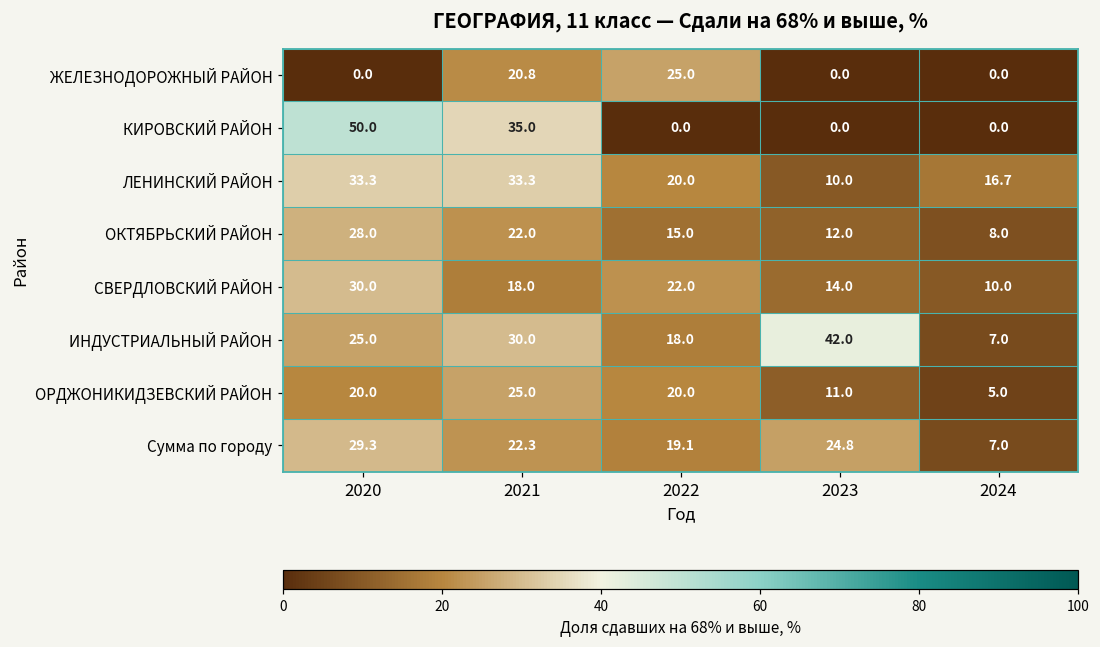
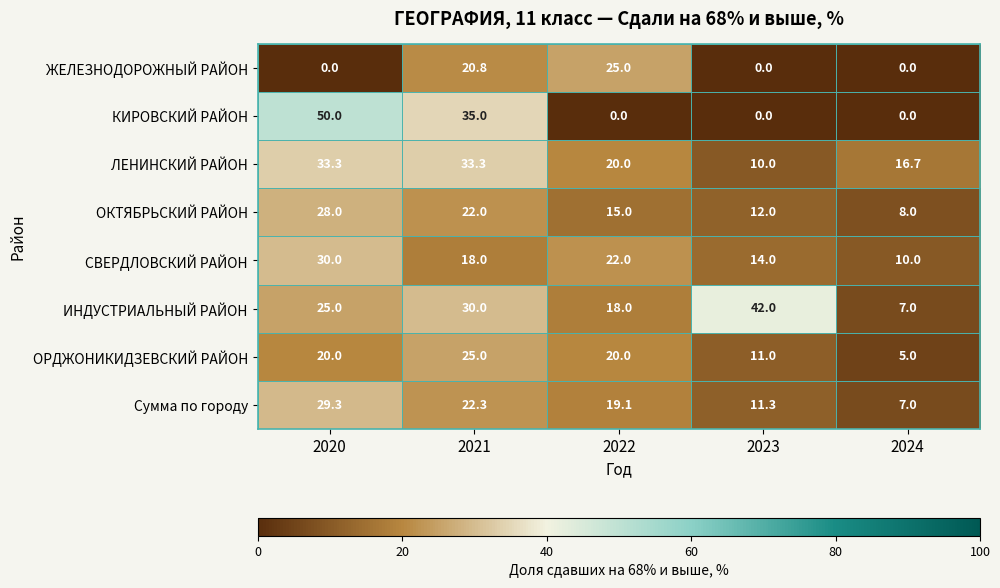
  {
    "ЖЕЛЕЗНОДОРОЖНЫЙ РАЙОН": {
      "2020": 0.0,
      "2021": 20.8,
      "2022": 25.0,
      "2023": 0.0,
      "2024": 0.0
    },
    "КИРОВСКИЙ РАЙОН": {
      "2020": 50.0,
      "2021": 35.0,
      "2022": 0.0,
      "2023": 0.0,
      "2024": 0.0
    },
    "ЛЕНИНСКИЙ РАЙОН": {
      "2020": 33.3,
      "2021": 33.3,
      "2022": 20.0,
      "2023": 10.0,
      "2024": 16.7
    },
    "ОКТЯБРЬСКИЙ РАЙОН": {
      "2020": 28.0,
      "2021": 22.0,
      "2022": 15.0,
      "2023": 12.0,
      "2024": 8.0
    },
    "СВЕРДЛОВСКИЙ РАЙОН": {
      "2020": 30.0,
      "2021": 18.0,
      "2022": 22.0,
      "2023": 14.0,
      "2024": 10.0
    },
    "ИНДУСТРИАЛЬНЫЙ РАЙОН": {
      "2020": 25.0,
      "2021": 30.0,
      "2022": 18.0,
      "2023": 42.0,
      "2024": 7.0
    },
    "ОРДЖОНИКИДЗЕВСКИЙ РАЙОН": {
      "2020": 20.0,
      "2021": 25.0,
      "2022": 20.0,
      "2023": 11.0,
      "2024": 5.0
    },
    "Сумма по городу": {
      "2020": 29.3,
      "2021": 22.3,
      "2022": 19.1,
-     "2023": 24.8,
+     "2023": 11.3,
      "2024": 7.0
    }
  }
